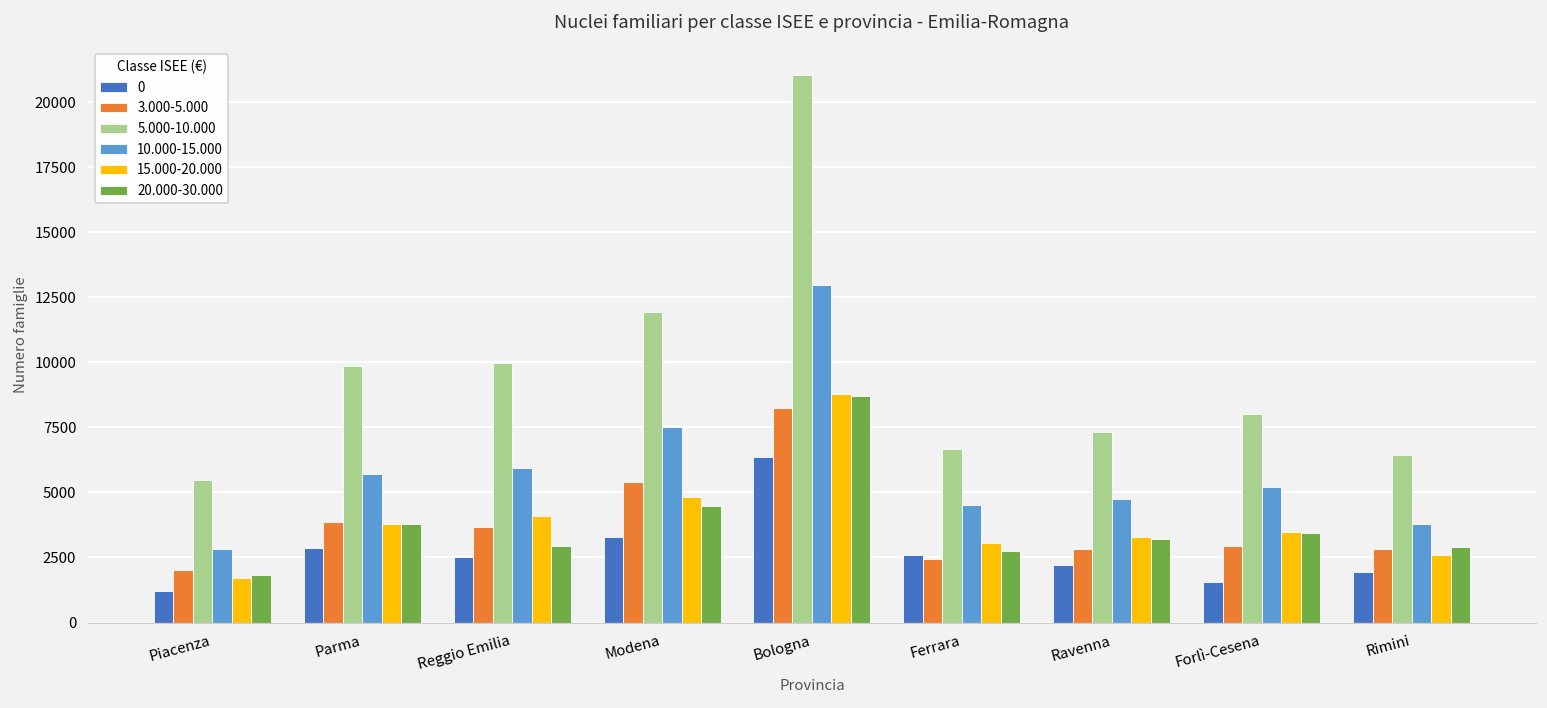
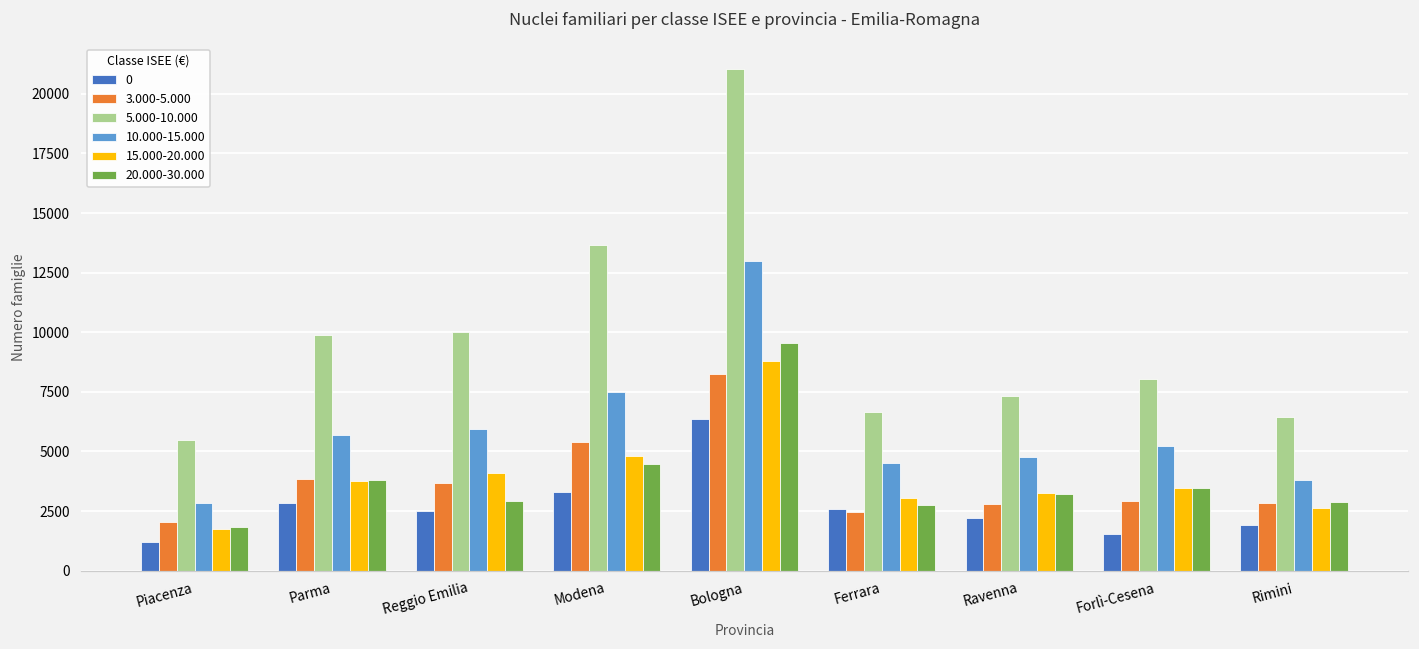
  {
    "3.000-5.000": {
      "Piacenza": 2000,
      "Parma": 3900,
      "Reggio Emilia": 3700,
      "Modena": 5400,
      "Bologna": 8300,
      "Ferrara": 2500,
      "Ravenna": 2800,
      "Forlì-Cesena": 2900,
      "Rimini": 2800
    },
    "5.000-10.000": {
      "Piacenza": 5500,
      "Parma": 9900,
      "Reggio Emilia": 10000,
-     "Modena": 11900,
+     "Modena": 13700,
      "Bologna": 21100,
      "Ferrara": 6700,
      "Ravenna": 7300,
      "Forlì-Cesena": 8000,
      "Rimini": 6400
    },
    "15.000-20.000": {
      "Piacenza": 1700,
      "Parma": 3800,
      "Reggio Emilia": 4100,
      "Modena": 4800,
      "Bologna": 8800,
      "Ferrara": 3100,
      "Ravenna": 3300,
      "Forlì-Cesena": 3500,
      "Rimini": 2600
    },
    "20.000-30.000": {
      "Piacenza": 1800,
      "Parma": 3800,
      "Reggio Emilia": 2900,
      "Modena": 4500,
-     "Bologna": 8700,
+     "Bologna": 9600,
      "Ferrara": 2700,
      "Ravenna": 3200,
      "Forlì-Cesena": 3500,
      "Rimini": 2900
    }
  }
